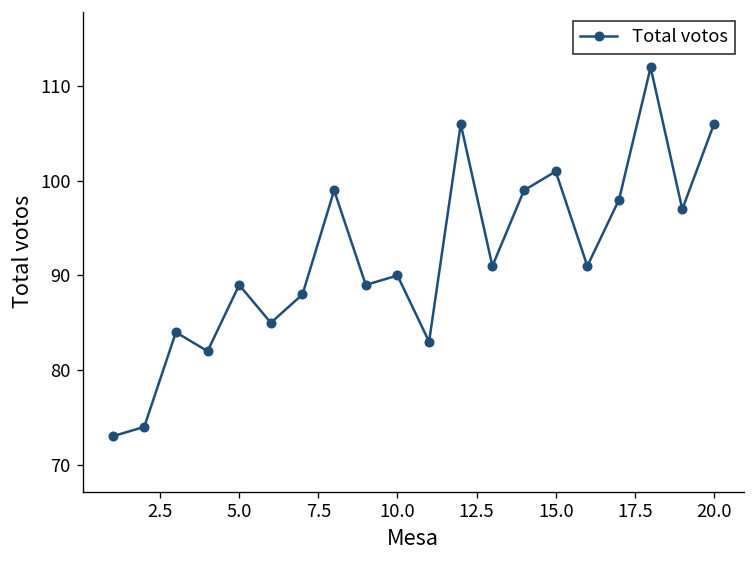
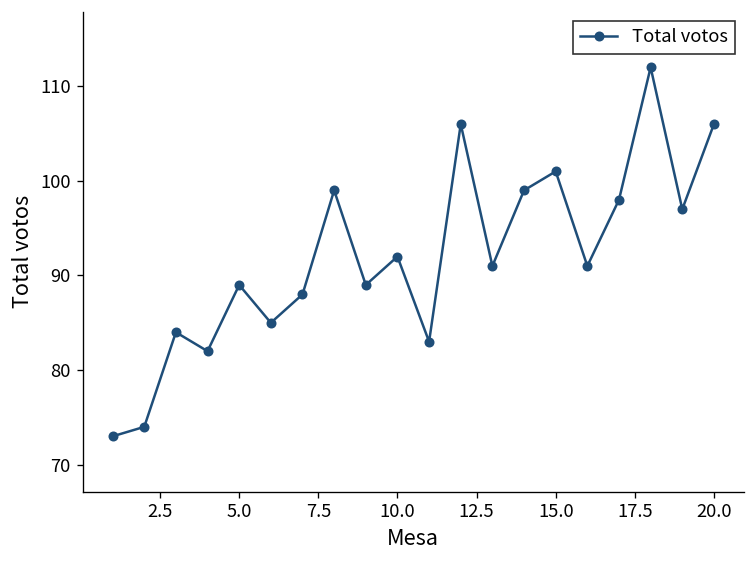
  {
    "5.0": 89,
-   "10.0": 90,
+   "10.0": 92,
    "15.0": 101,
    "20.0": 106
  }
